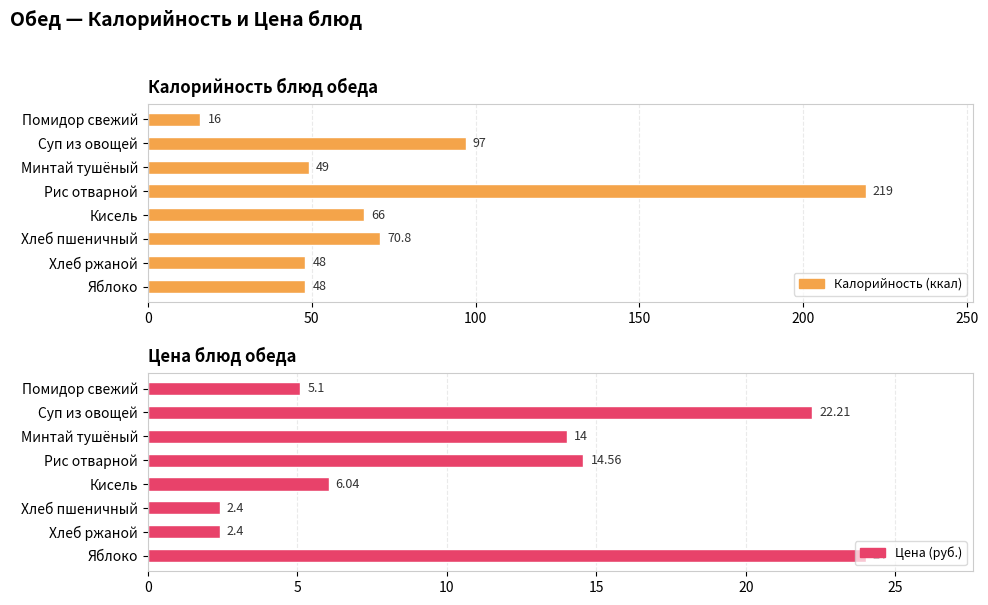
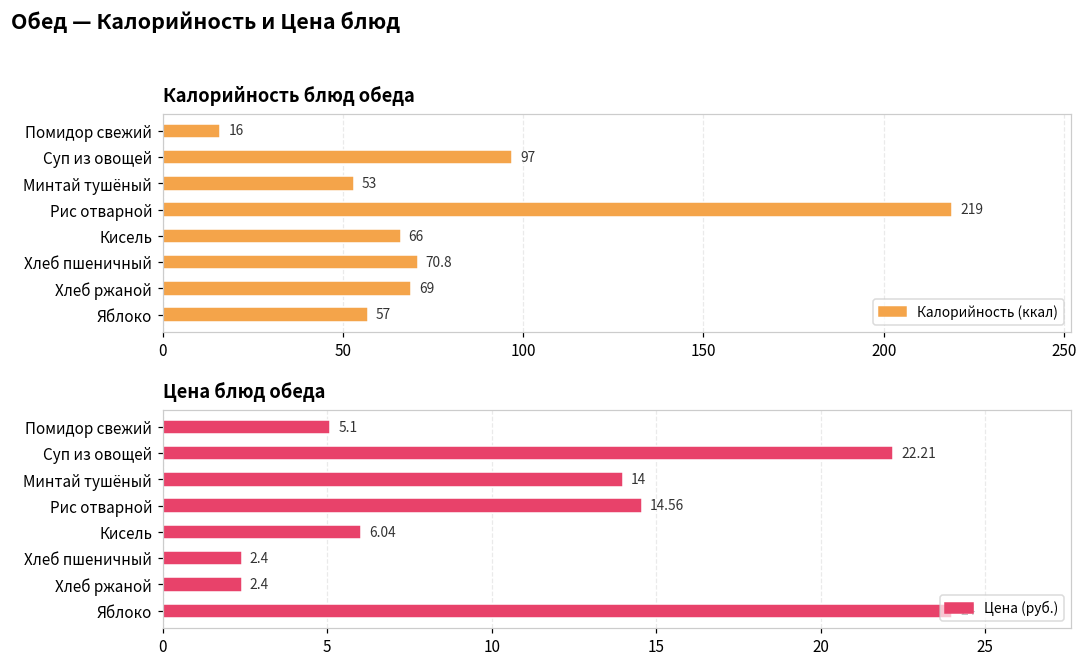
  {
    "Калорийность блюд обеда": {
      "Помидор свежий": 16,
      "Суп из овощей": 97,
-     "Минтай тушёный": 49,
+     "Минтай тушёный": 53,
      "Рис отварной": 219,
      "Кисель": 66,
      "Хлеб пшеничный": 70.8,
-     "Хлеб ржаной": 48,
-     "Яблоко": 48
+     "Хлеб ржаной": 69,
+     "Яблоко": 57
    },
    "Цена блюд обеда": {
      "Помидор свежий": 5.1,
      "Суп из овощей": 22.21,
      "Минтай тушёный": 14,
      "Рис отварной": 14.56,
      "Кисель": 6.04,
      "Хлеб пшеничный": 2.4,
      "Хлеб ржаной": 2.4
    }
  }
